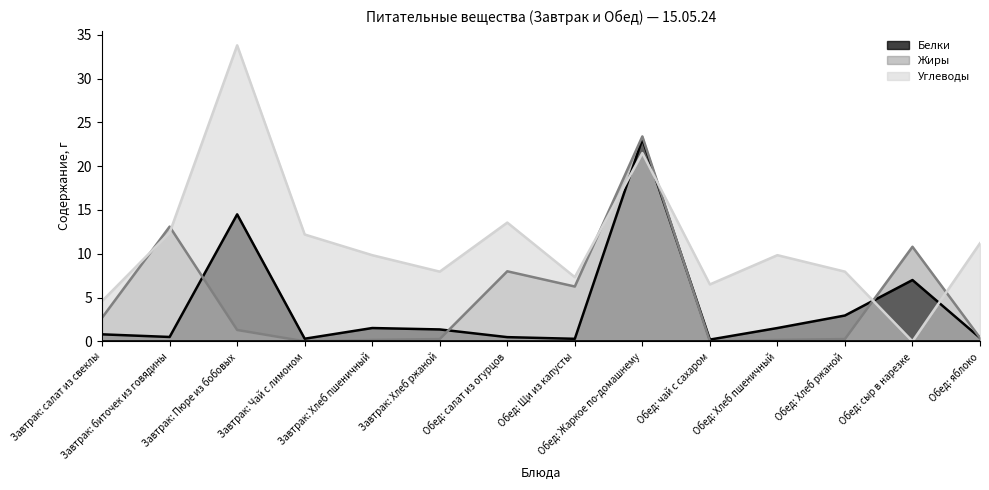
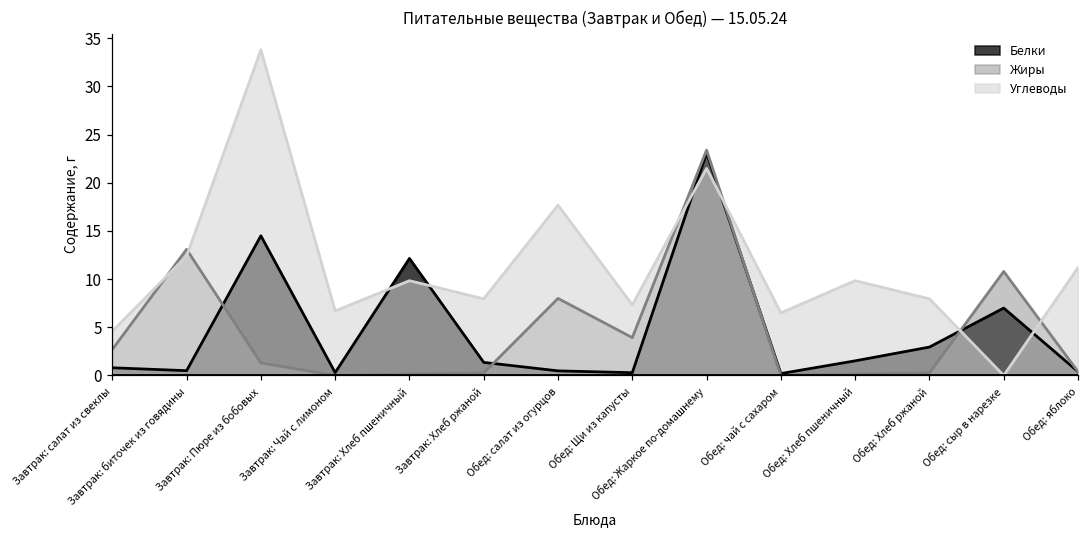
  {
    "Белки": {
      "Завтрак: салат из свеклы": 1,
      "Завтрак: биточек из говядины": 1,
      "Завтрак: Пюре из бобовых": 15,
      "Завтрак: Чай с лимоном": 0,
-     "Завтрак: Хлеб пшеничный": 2,
+     "Завтрак: Хлеб пшеничный": 12,
      "Завтрак: Хлеб ржаной": 1,
      "Обед: салат из огурцов": 0,
      "Обед: Щи из капусты": 0,
      "Обед: Жаркое по-домашнему": 23,
      "Обед: Хлеб пшеничный": 2,
      "Обед: Хлеб ржаной": 3,
      "Обед: сыр в нарезке": 7
    },
    "Жиры": {
      "Завтрак: салат из свеклы": 3,
      "Завтрак: биточек из говядины": 13,
      "Завтрак: Пюре из бобовых": 1,
      "Завтрак: Чай с лимоном": 0,
      "Завтрак: Хлеб пшеничный": 0,
      "Завтрак: Хлеб ржаной": 0,
      "Обед: салат из огурцов": 8,
-     "Обед: Щи из капусты": 6,
+     "Обед: Щи из капусты": 4,
      "Обед: Жаркое по-домашнему": 23,
      "Обед: Хлеб пшеничный": 0,
      "Обед: Хлеб ржаной": 0,
      "Обед: сыр в нарезке": 11
    },
    "Углеводы": {
      "Завтрак: салат из свеклы": 5,
      "Завтрак: биточек из говядины": 12,
      "Завтрак: Пюре из бобовых": 34,
-     "Завтрак: Чай с лимоном": 12,
+     "Завтрак: Чай с лимоном": 7,
      "Завтрак: Хлеб пшеничный": 10,
      "Завтрак: Хлеб ржаной": 8,
-     "Обед: салат из огурцов": 14,
+     "Обед: салат из огурцов": 18,
      "Обед: Щи из капусты": 7,
      "Обед: Жаркое по-домашнему": 22,
      "Обед: чай с сахаром": 7,
      "Обед: Хлеб пшеничный": 10,
      "Обед: Хлеб ржаной": 8,
      "Обед: сыр в нарезке": 0,
      "Обед: яблоко": 11
    }
  }
